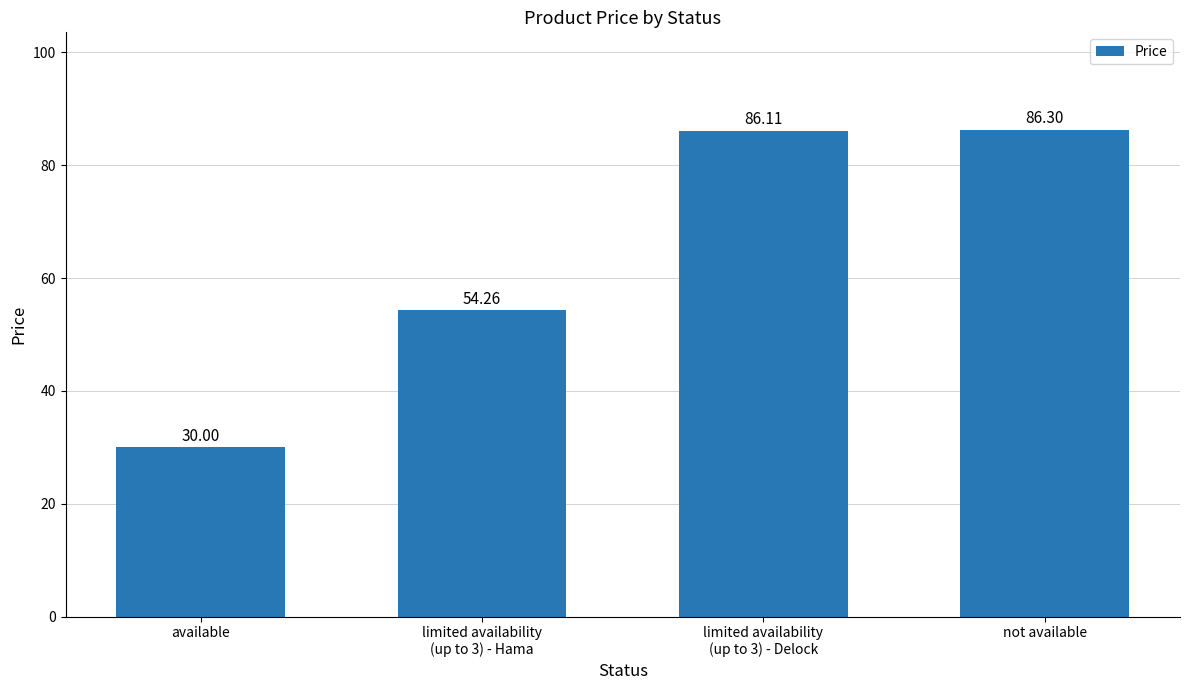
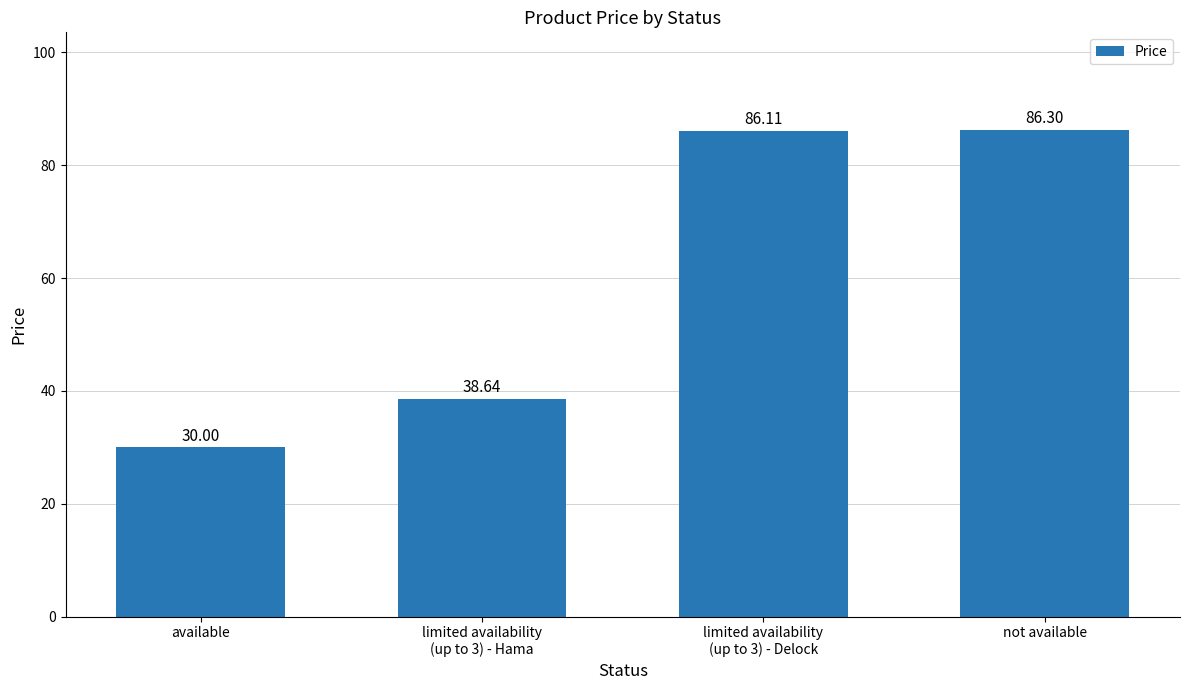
  {
    "available": 30.00,
-   "limited availability (up to 3) - Hama": 54.26,
+   "limited availability (up to 3) - Hama": 38.64,
    "limited availability (up to 3) - Delock": 86.11,
    "not available": 86.30
  }
